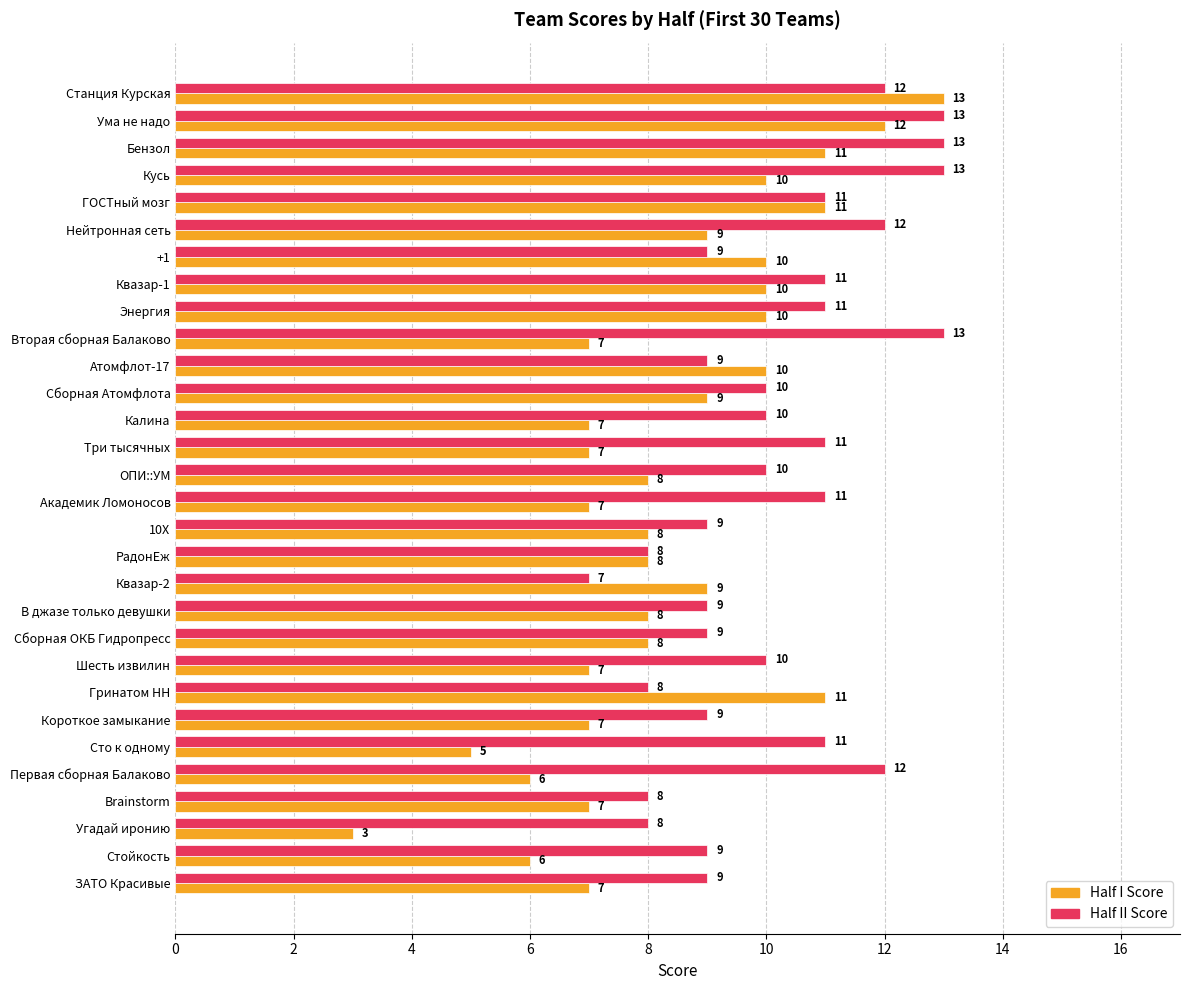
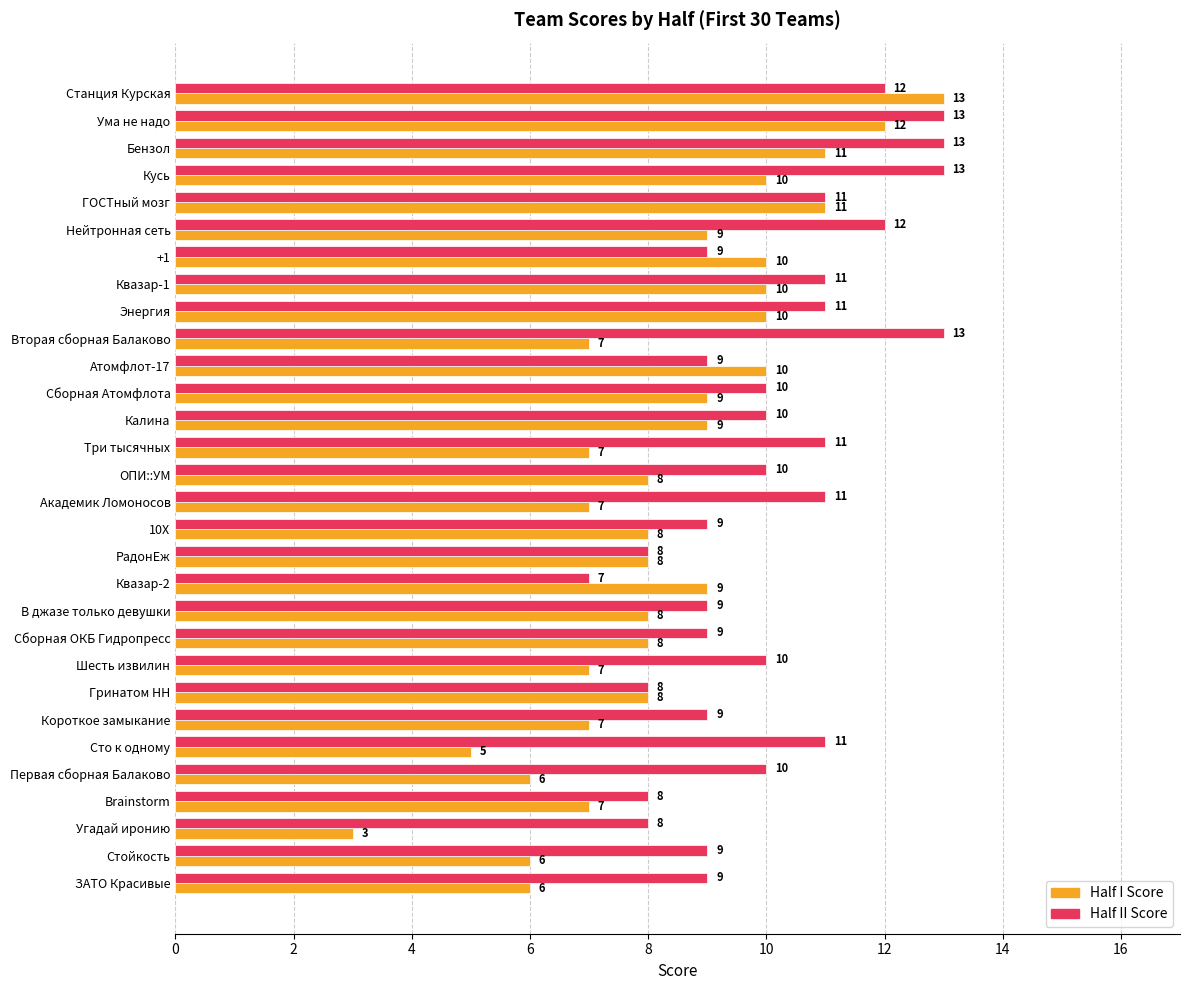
  {
    "Half I Score": {
      "Станция Курская": 13,
      "Ума не надо": 12,
      "Бензол": 11,
      "Кусь": 10,
      "Нейтронная сеть": 9,
      "+1": 10,
      "Квазар-1": 10,
      "Энергия": 10,
      "Вторая сборная Балаково": 7,
      "Атомфлот-17": 10,
      "Сборная Атомфлота": 9,
-     "Калина": 7,
+     "Калина": 9,
      "Три тысячных": 7,
      "ОПИ::УМ": 8,
      "Академик Ломоносов": 7,
      "10X": 8,
      "Квазар-2": 9,
      "В джазе только девушки": 8,
      "Сборная ОКБ Гидропресс": 8,
      "Шесть извилин": 7,
-     "Гринатом НН": 11,
+     "Гринатом НН": 8,
      "Короткое замыкание": 7,
      "Сто к одному": 5,
      "Первая сборная Балаково": 6,
      "Brainstorm": 7,
      "Угадай иронию": 3,
      "Стойкость": 6,
-     "ЗАТО Красивые": 7
+     "ЗАТО Красивые": 6
    },
    "Half II Score": {
      "Станция Курская": 12,
      "Ума не надо": 13,
      "Бензол": 13,
      "Кусь": 13,
      "Нейтронная сеть": 12,
      "+1": 9,
      "Квазар-1": 11,
      "Энергия": 11,
      "Вторая сборная Балаково": 13,
      "Атомфлот-17": 9,
      "Сборная Атомфлота": 10,
      "Калина": 10,
      "Три тысячных": 11,
      "ОПИ::УМ": 10,
      "Академик Ломоносов": 11,
      "10X": 9,
      "Квазар-2": 7,
      "В джазе только девушки": 9,
      "Сборная ОКБ Гидропресс": 9,
      "Шесть извилин": 10,
      "Гринатом НН": 8,
      "Короткое замыкание": 9,
      "Сто к одному": 11,
-     "Первая сборная Балаково": 12,
+     "Первая сборная Балаково": 10,
      "Brainstorm": 8,
      "Угадай иронию": 8,
      "Стойкость": 9,
      "ЗАТО Красивые": 9
    }
  }
